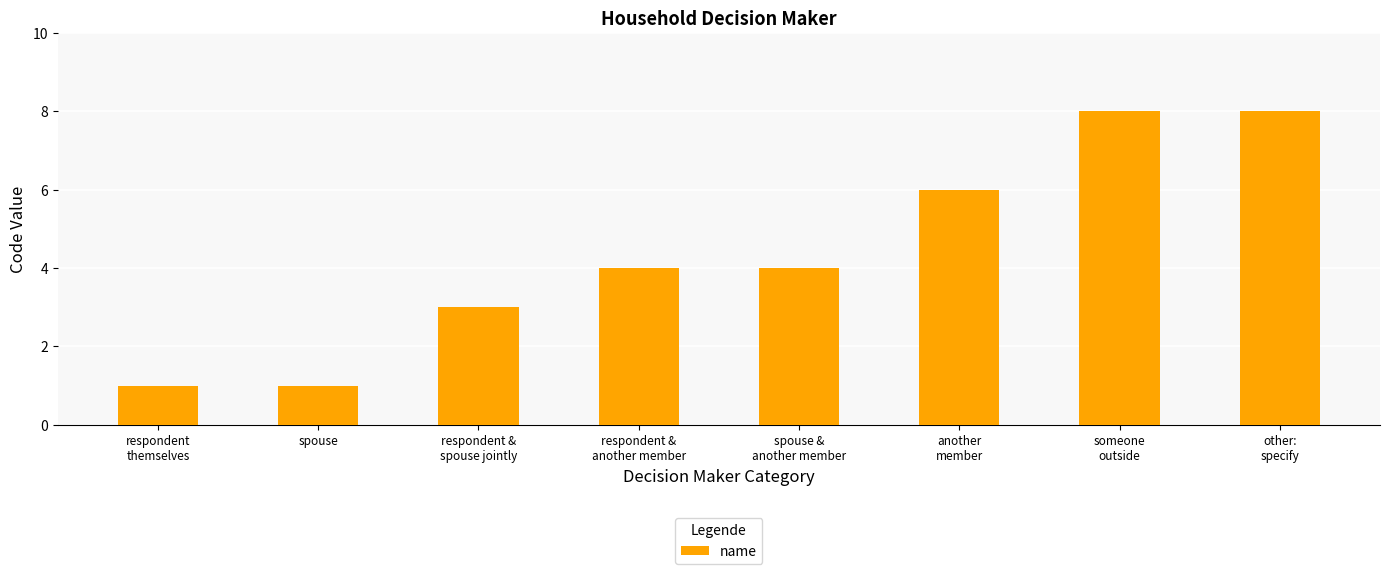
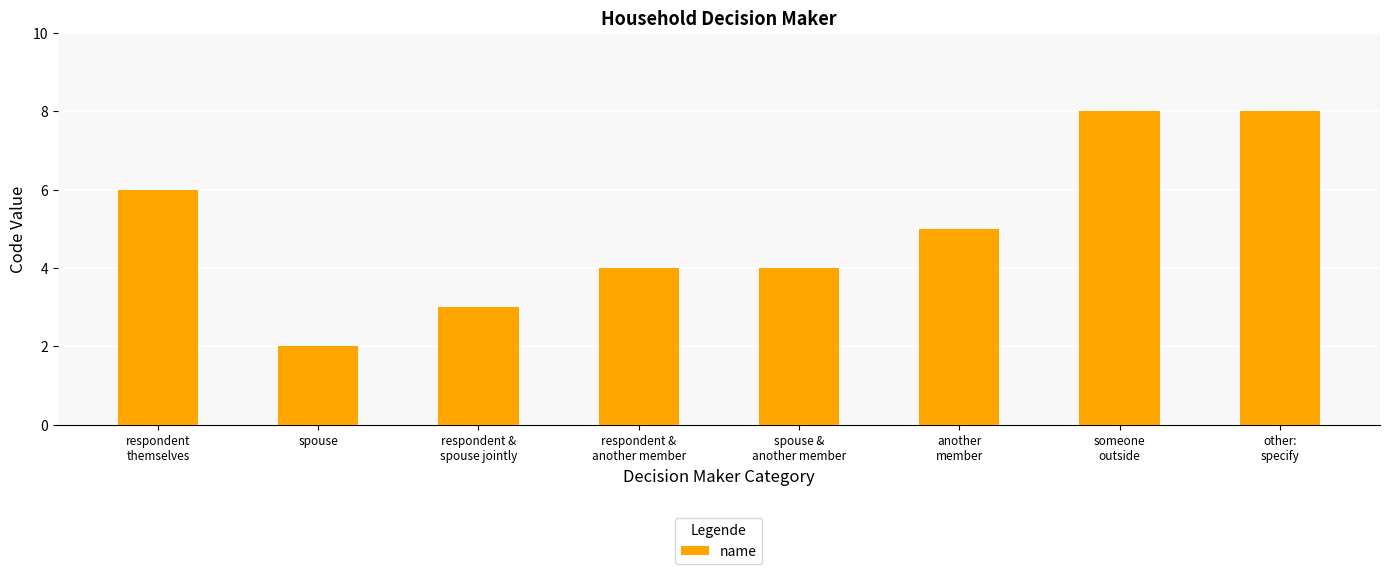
  {
-   "respondent themselves": 1,
-   "spouse": 1,
+   "respondent themselves": 6,
+   "spouse": 2,
    "respondent & spouse jointly": 3,
    "respondent & another member": 4,
    "spouse & another member": 4,
-   "another member": 6,
+   "another member": 5,
    "someone outside": 8,
    "other: specify": 8
  }
